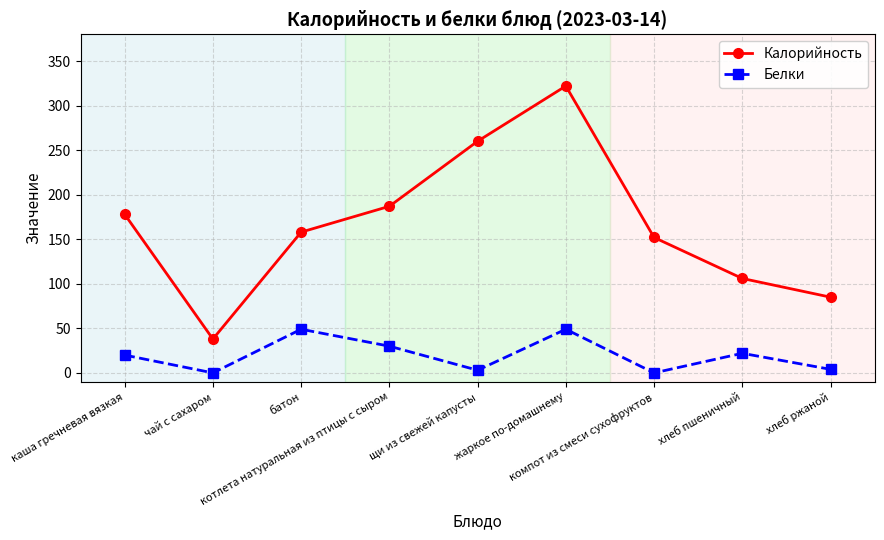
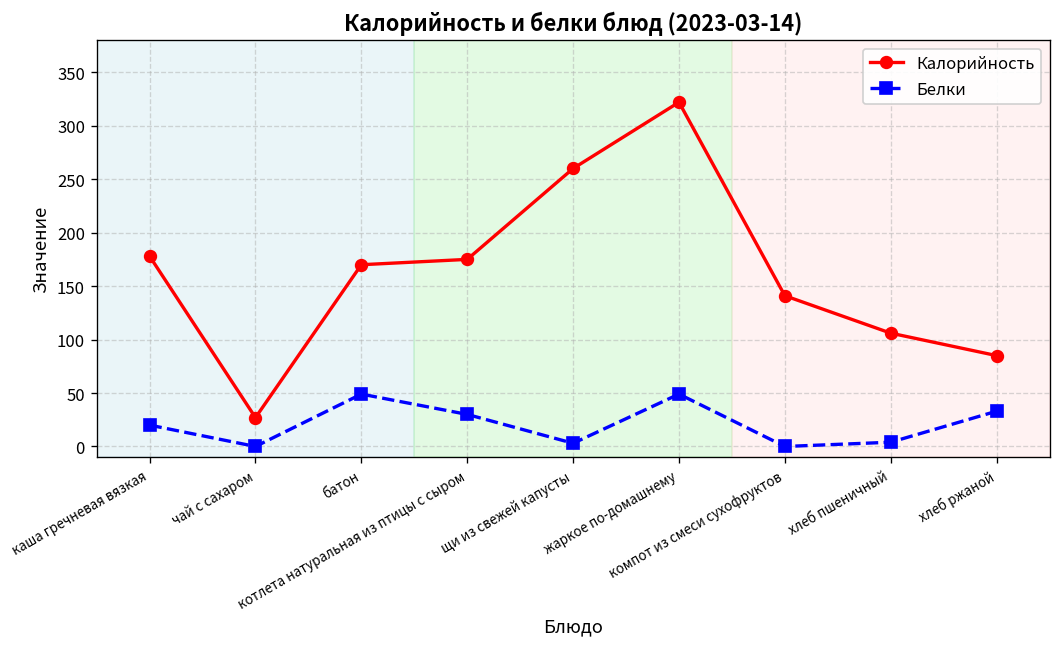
  {
    "Калорийность": {
      "каша гречневая вязкая": 180,
-     "чай с сахаром": 40,
-     "батон": 160,
-     "котлета натуральная из птицы с сыром": 190,
+     "чай с сахаром": 30,
+     "батон": 170,
+     "котлета натуральная из птицы с сыром": 180,
      "щи из свежей капусты": 260,
      "жаркое по-домашнему": 320,
-     "компот из смеси сухофруктов": 150,
+     "компот из смеси сухофруктов": 140,
      "хлеб пшеничный": 110,
      "хлеб ржаной": 90
    },
    "Белки": {
      "каша гречневая вязкая": 20,
      "чай с сахаром": 0,
      "батон": 50,
      "котлета натуральная из птицы с сыром": 30,
      "щи из свежей капусты": 0,
      "жаркое по-домашнему": 50,
      "компот из смеси сухофруктов": 0,
-     "хлеб пшеничный": 20,
-     "хлеб ржаной": 0
+     "хлеб пшеничный": 0,
+     "хлеб ржаной": 30
    }
  }
